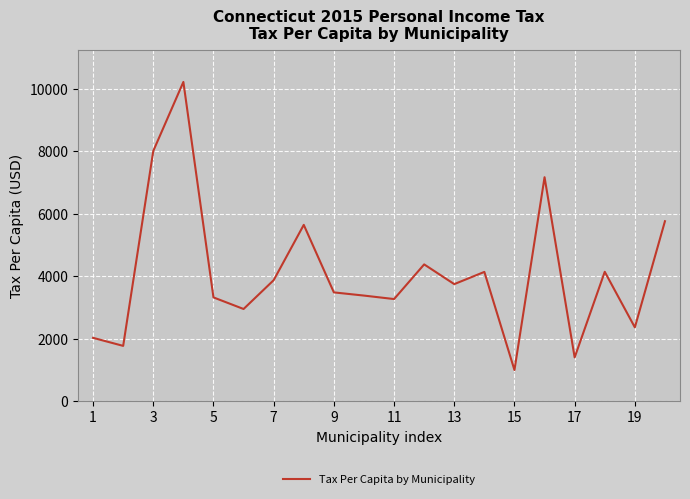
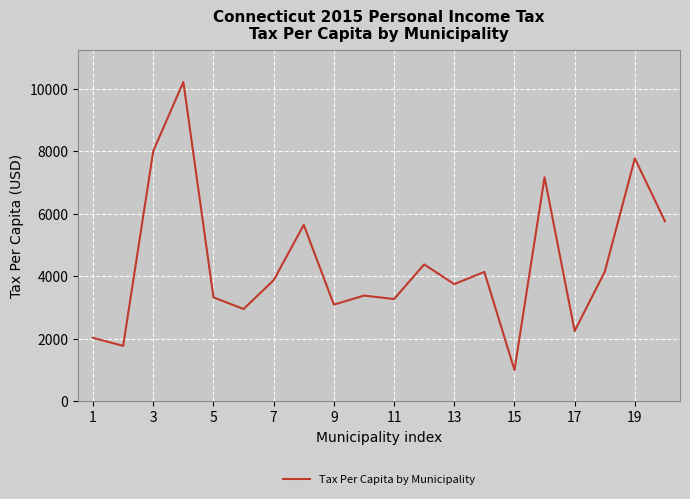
  {
    "1": 2000,
    "3": 8000,
    "5": 3300,
    "7": 3900,
-   "9": 3500,
+   "9": 3100,
    "11": 3300,
    "13": 3800,
    "15": 1000,
-   "17": 1400,
-   "19": 2400
+   "17": 2200,
+   "19": 7800
  }
